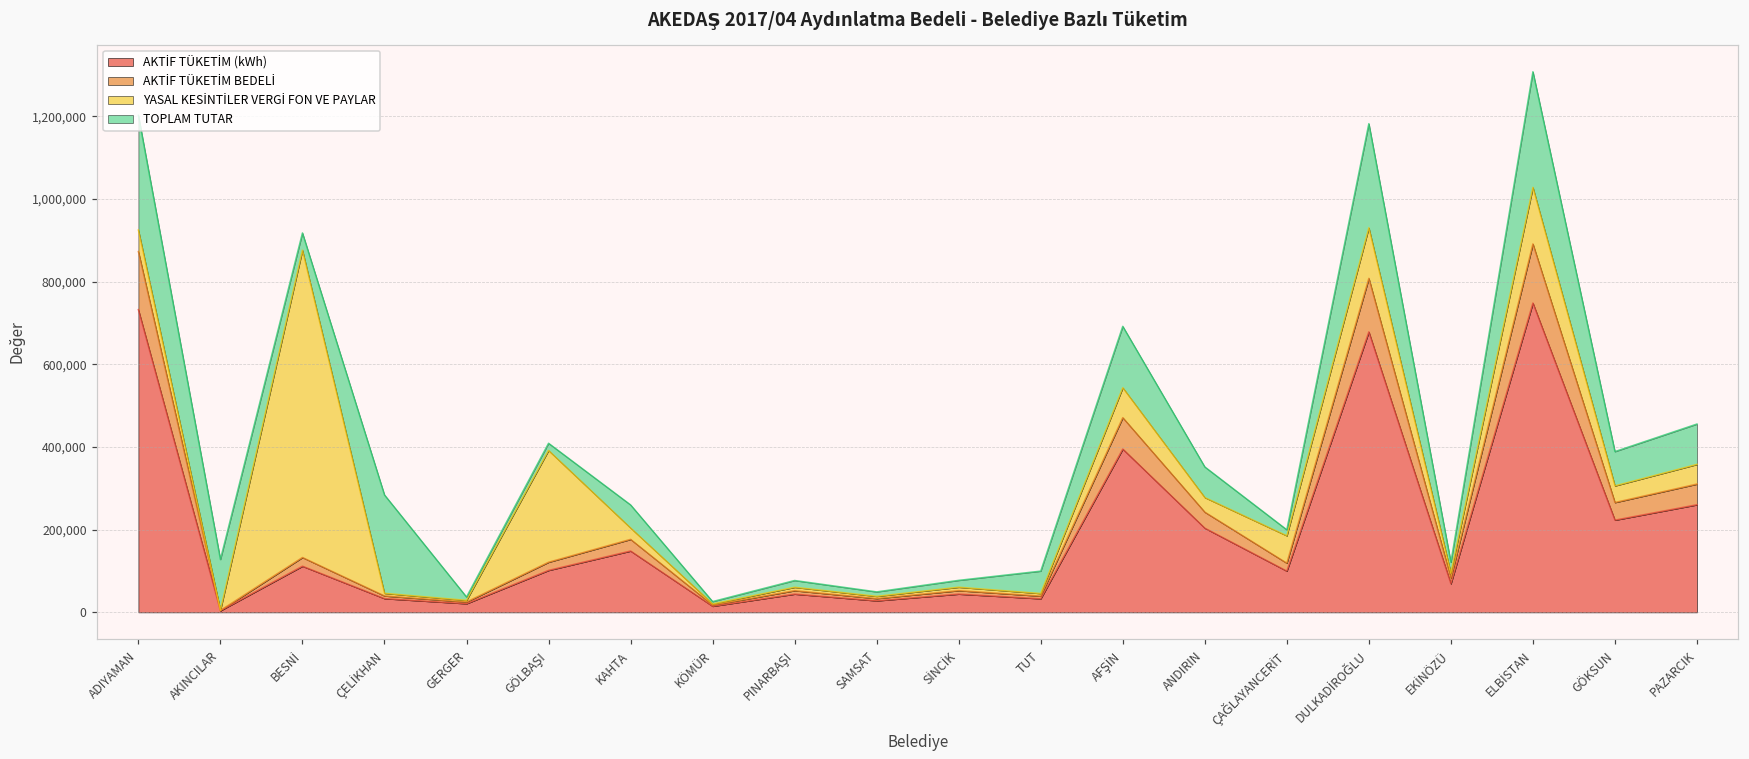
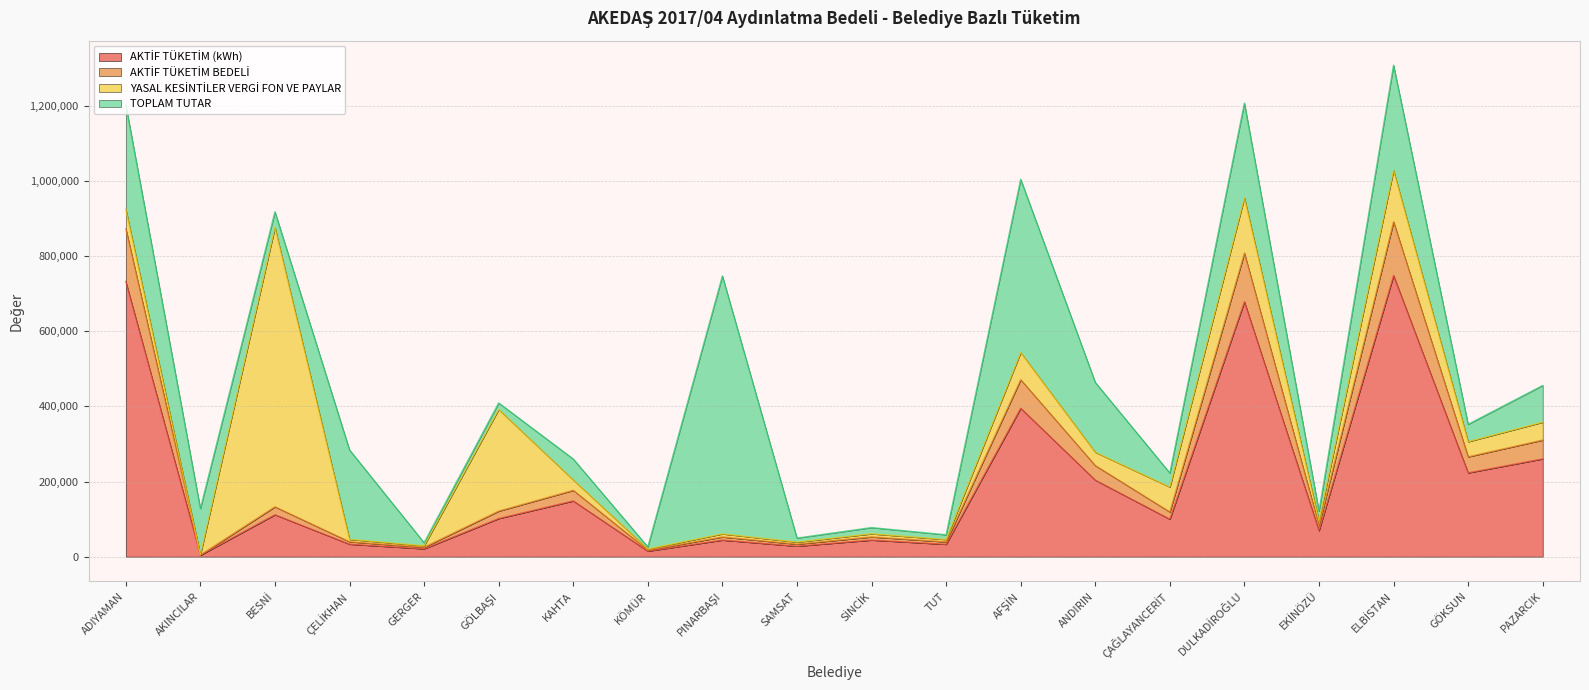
  {
    "YASAL KESİNTİLER VERGİ FON VE PAYLAR": {
      "ADIYAMAN": "50,000",
      "BESNİ": "740,000",
      "GÖLBAŞI": "270,000",
      "KAHTA": "30,000",
      "PINARBAŞI": "10,000",
      "SİNCİK": "10,000",
      "AFŞİN": "70,000",
      "ANDIRIN": "40,000",
      "ÇAĞLAYANCERİT": "70,000",
-     "DULKADİROĞLU": "120,000",
+     "DULKADİROĞLU": "150,000",
      "EKİNÖZÜ": "10,000",
      "ELBİSTAN": "140,000",
      "GÖKSUN": "40,000",
      "PAZARCIK": "50,000"
    },
    "TOPLAM TUTAR": {
      "AKINCILAR": "120,000",
      "BESNİ": "40,000",
      "ÇELİKHAN": "240,000",
      "GERGER": "10,000",
      "GÖLBAŞI": "20,000",
      "KAHTA": "60,000",
-     "PINARBAŞI": "20,000",
+     "PINARBAŞI": "690,000",
      "SAMSAT": "10,000",
      "SİNCİK": "20,000",
-     "TUT": "50,000",
-     "AFŞİN": "150,000",
-     "ANDIRIN": "70,000",
-     "ÇAĞLAYANCERİT": "10,000",
+     "TUT": "10,000",
+     "AFŞİN": "460,000",
+     "ANDIRIN": "190,000",
+     "ÇAĞLAYANCERİT": "40,000",
      "DULKADİROĞLU": "250,000",
      "EKİNÖZÜ": "30,000",
      "ELBİSTAN": "280,000",
-     "GÖKSUN": "80,000",
+     "GÖKSUN": "50,000",
      "PAZARCIK": "100,000"
    }
  }
